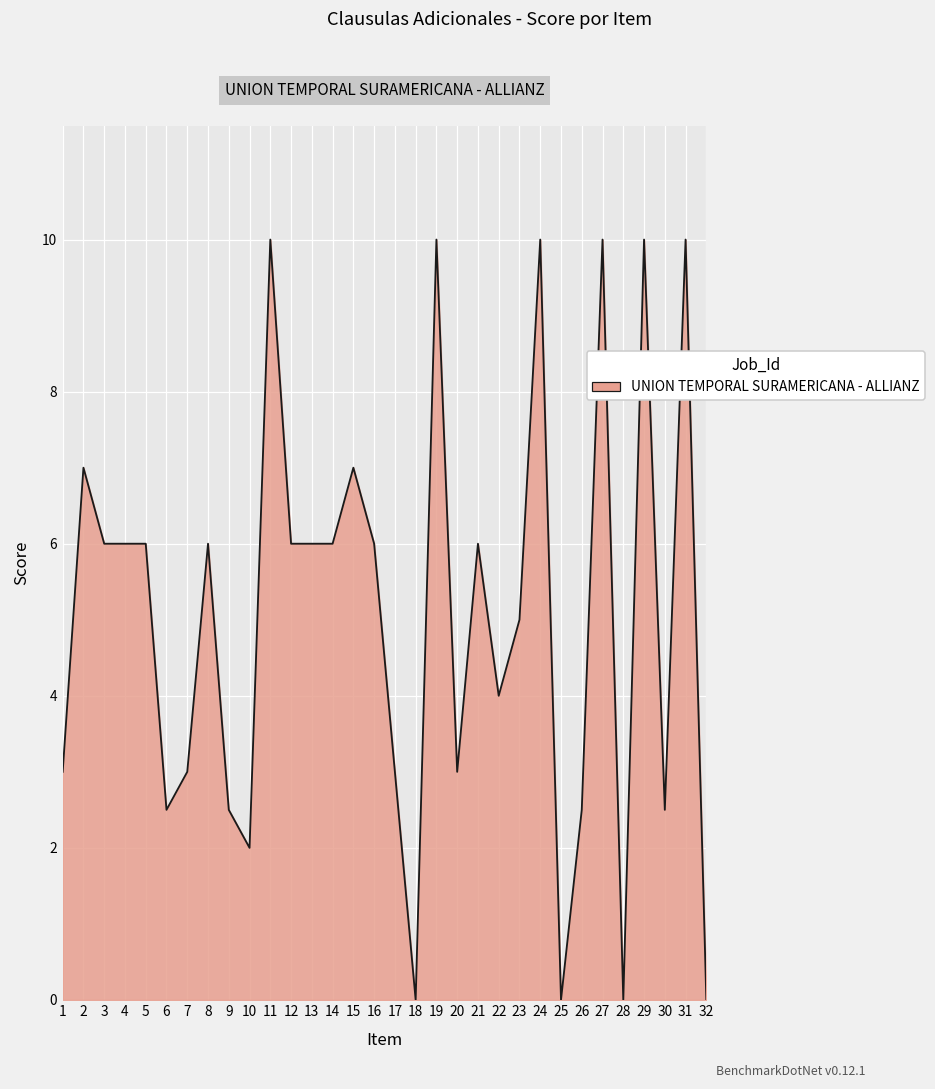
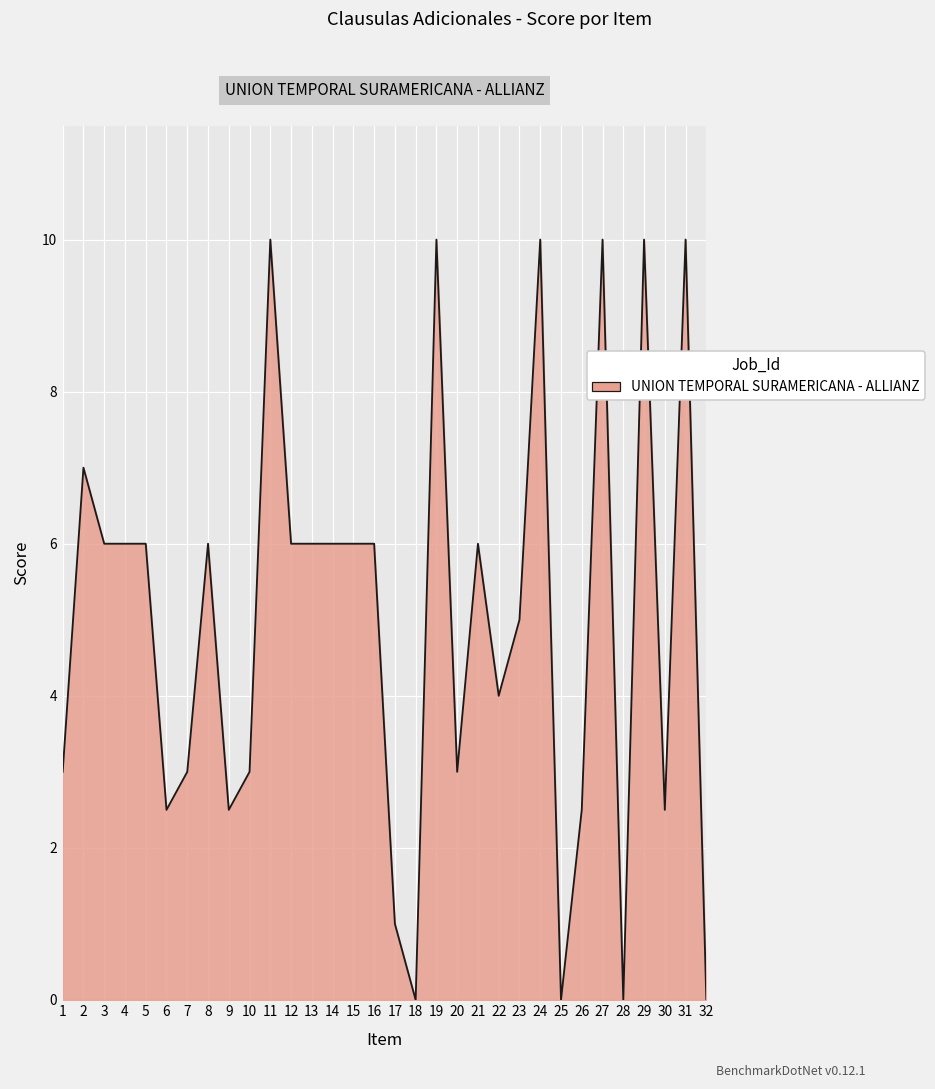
  {
    "1": 3,
    "2": 7,
    "3": 6,
    "4": 6,
    "5": 6,
    "6": 2.5,
    "7": 3,
    "8": 6,
    "9": 2.5,
-   "10": 2,
+   "10": 3,
    "11": 10,
    "12": 6,
    "13": 6,
    "14": 6,
-   "15": 7,
+   "15": 6,
    "16": 6,
-   "17": 3,
+   "17": 1,
    "18": 0,
    "19": 10,
    "20": 3,
    "21": 6,
    "22": 4,
    "23": 5,
    "24": 10,
    "25": 0,
    "26": 2.5,
    "27": 10,
    "28": 0,
    "29": 10,
    "30": 2.5,
    "31": 10,
    "32": 0
  }
